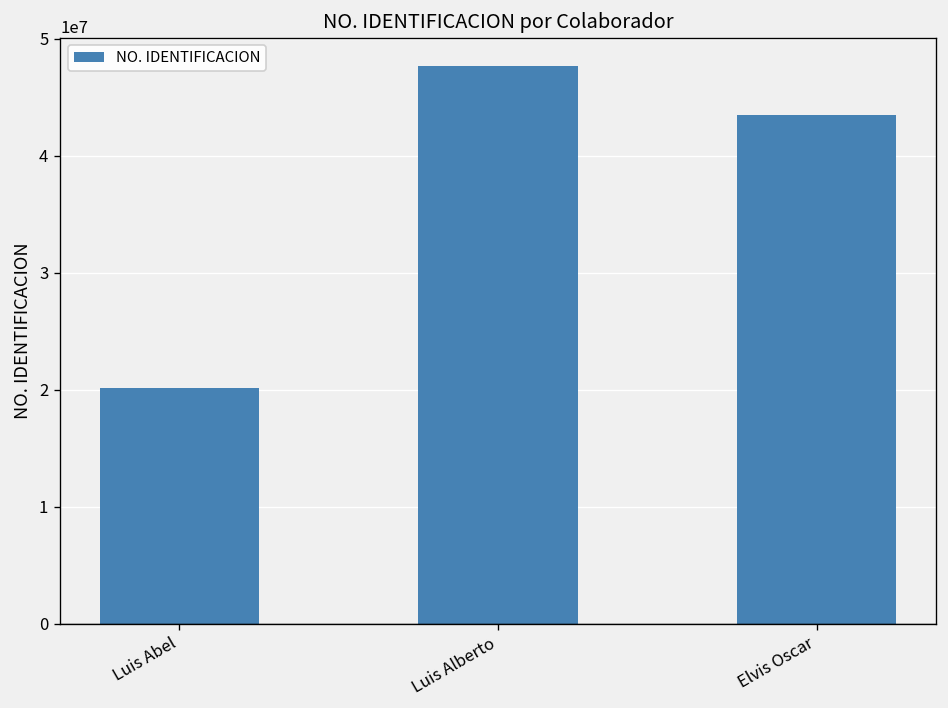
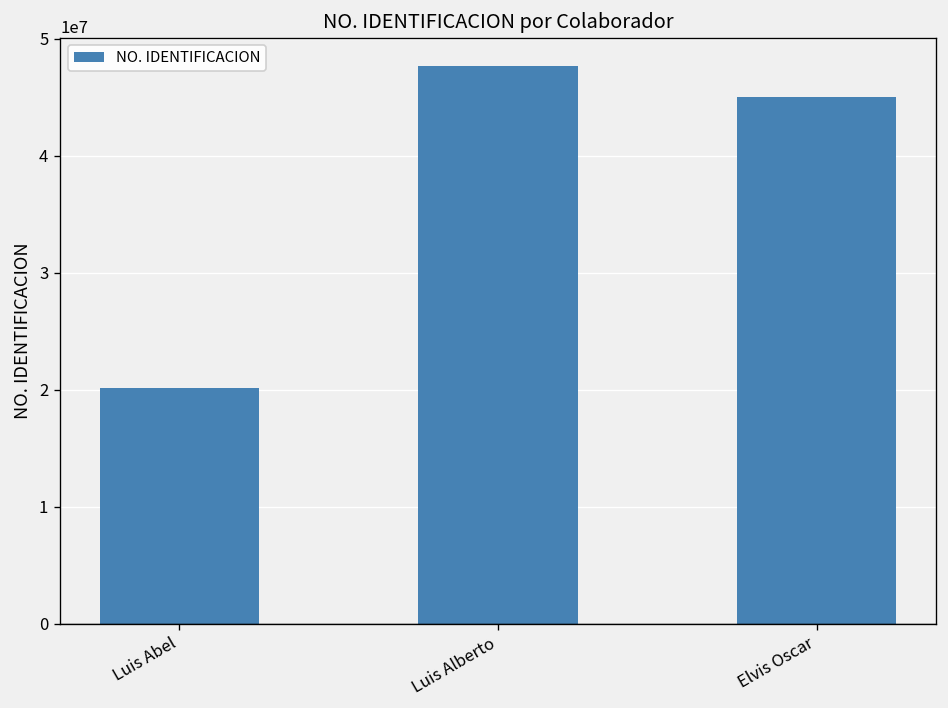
  {
    "Luis Abel": 20000000,
    "Luis Alberto": 48000000,
-   "Elvis Oscar": 43000000
+   "Elvis Oscar": 45000000
  }
